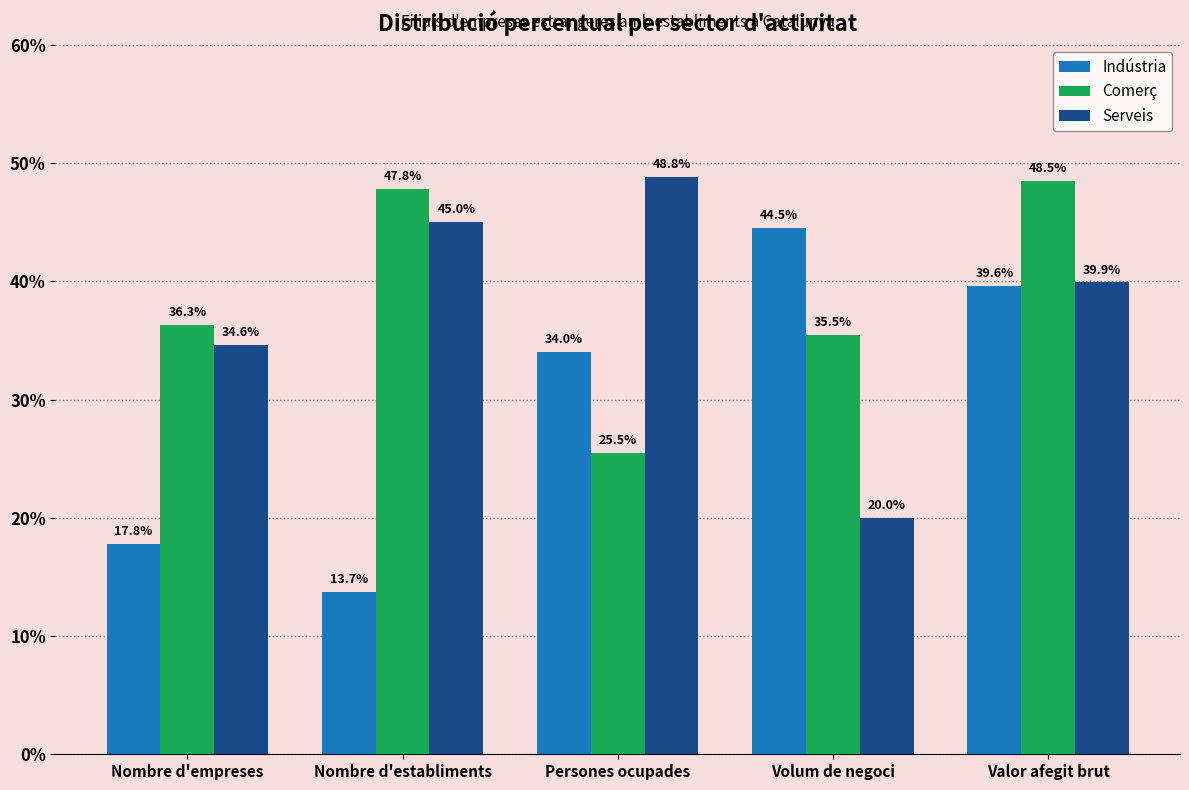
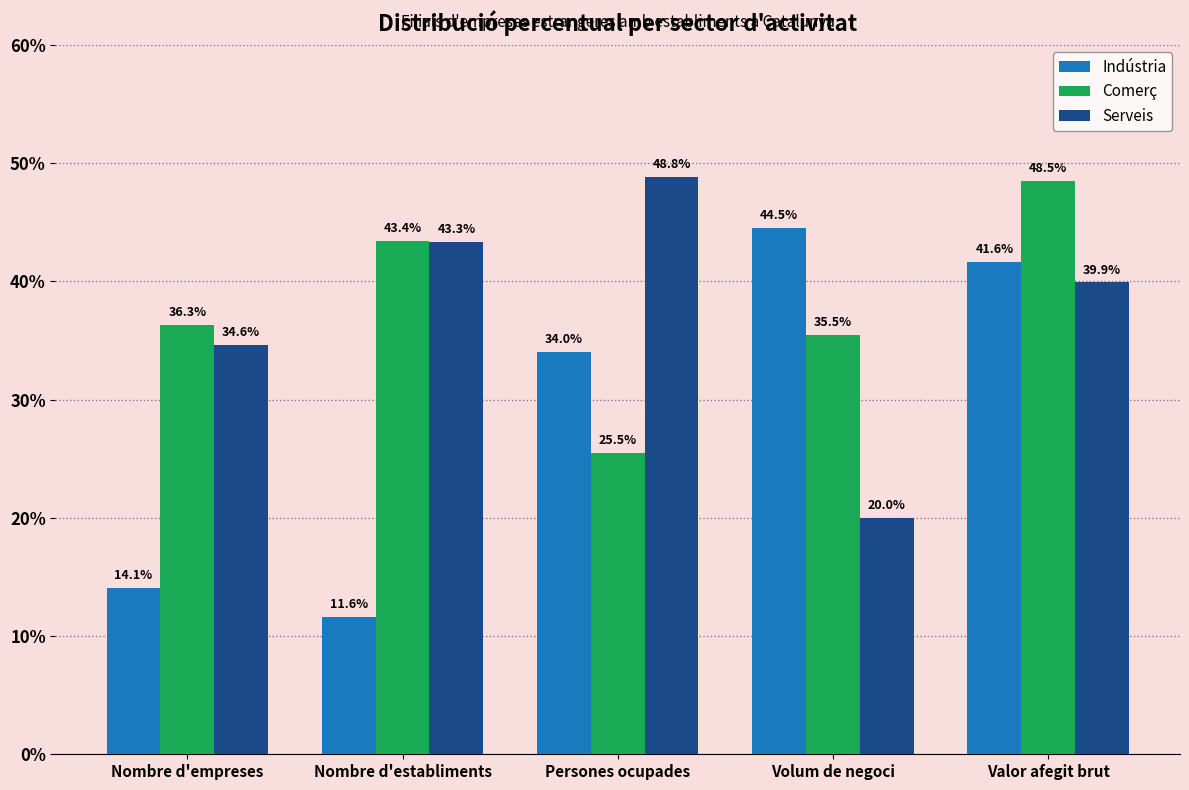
  {
    "Indústria": {
-     "Nombre d'empreses": "17.8%",
-     "Nombre d'establiments": "13.7%",
+     "Nombre d'empreses": "14.1%",
+     "Nombre d'establiments": "11.6%",
      "Persones ocupades": "34.0%",
      "Volum de negoci": "44.5%",
-     "Valor afegit brut": "39.6%"
+     "Valor afegit brut": "41.6%"
    },
    "Comerç": {
      "Nombre d'empreses": "36.3%",
-     "Nombre d'establiments": "47.8%",
+     "Nombre d'establiments": "43.4%",
      "Persones ocupades": "25.5%",
      "Volum de negoci": "35.5%",
      "Valor afegit brut": "48.5%"
    },
    "Serveis": {
      "Nombre d'empreses": "34.6%",
-     "Nombre d'establiments": "45.0%",
+     "Nombre d'establiments": "43.3%",
      "Persones ocupades": "48.8%",
      "Volum de negoci": "20.0%",
      "Valor afegit brut": "39.9%"
    }
  }
